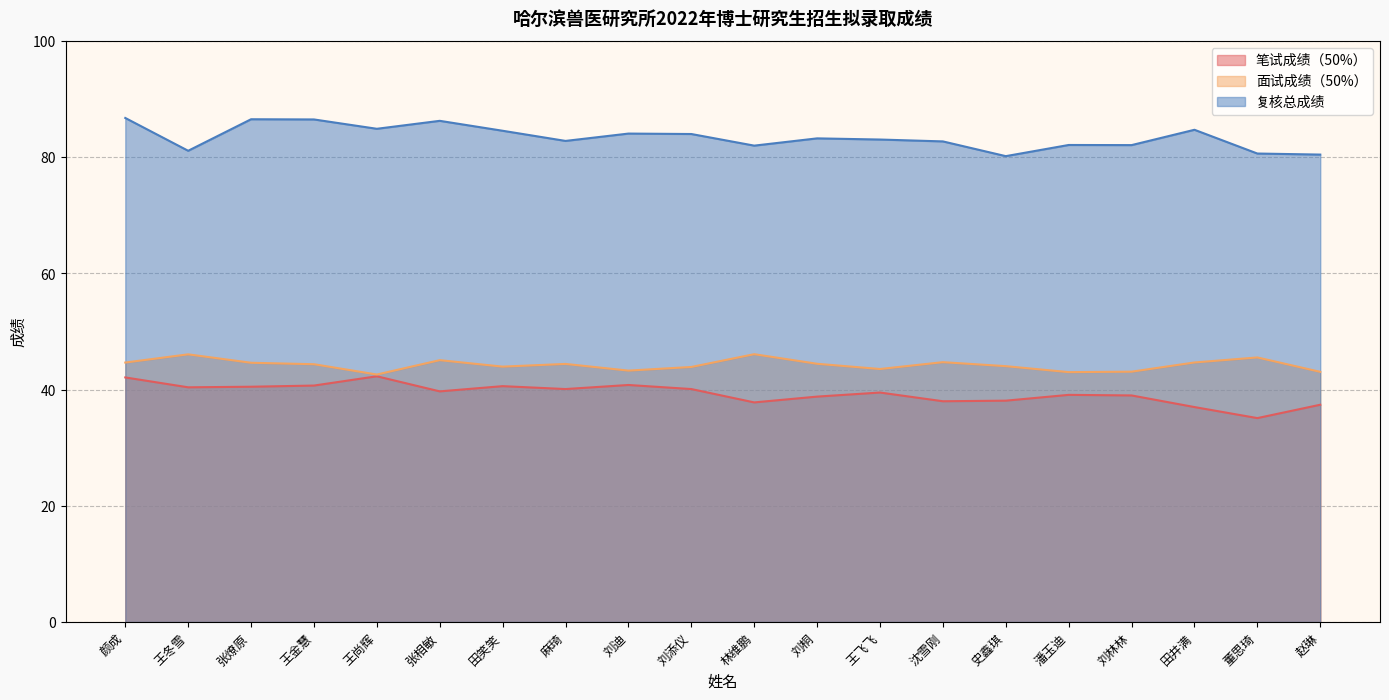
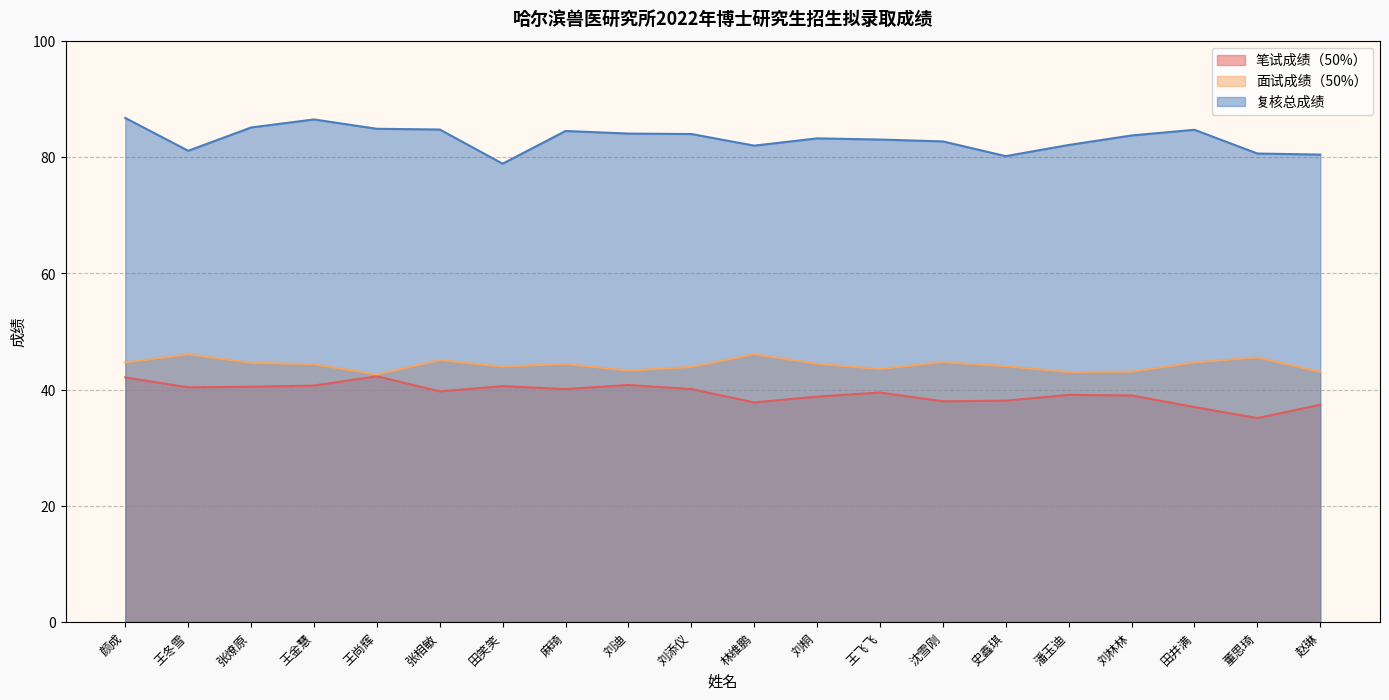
  {
    "复核总成绩": {
      "颜成": 87,
      "王冬雪": 81,
-     "张燎原": 87,
+     "张燎原": 85,
      "王金慧": 87,
      "王尚辉": 85,
-     "张相敏": 86,
-     "田笑笑": 85,
-     "麻琦": 83,
+     "张相敏": 85,
+     "田笑笑": 79,
+     "麻琦": 85,
      "刘迪": 84,
      "刘添仪": 84,
      "林维鹏": 82,
      "刘桐": 83,
      "王飞飞": 83,
      "沈雪刚": 83,
      "史鑫琪": 80,
      "潘玉迪": 82,
-     "刘林林": 82,
+     "刘林林": 84,
      "田井满": 85,
      "董思琦": 81,
      "赵琳": 80
    }
  }
